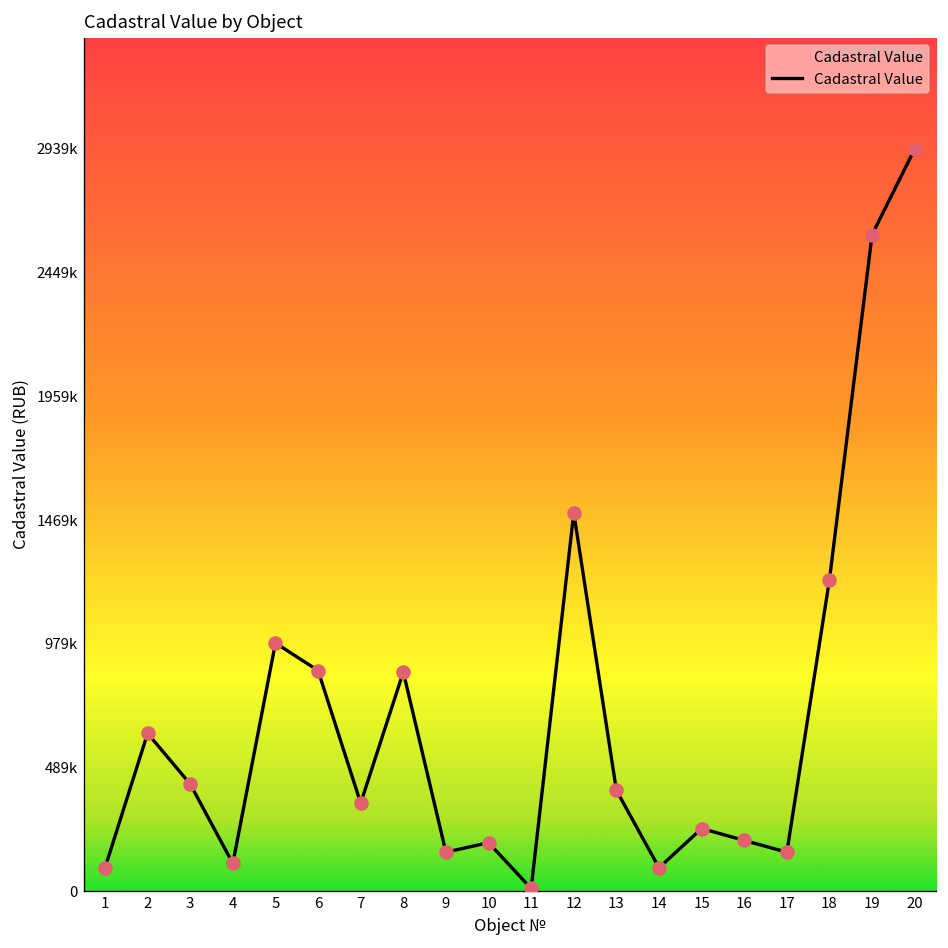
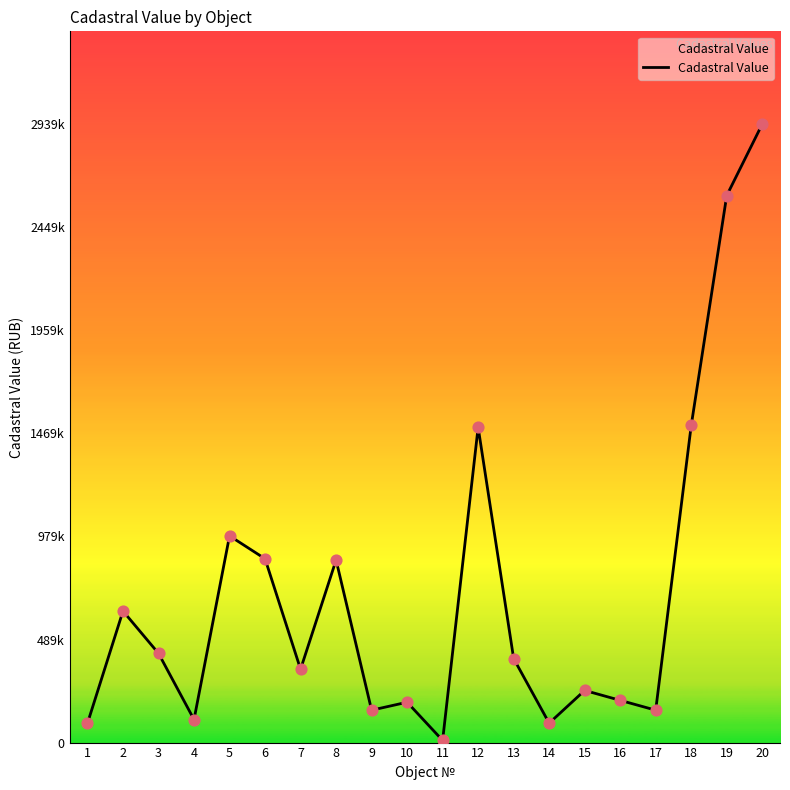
  {
    "1": 90000,
    "2": 630000,
    "3": 420000,
    "4": 110000,
    "5": 980000,
    "6": 870000,
    "7": 350000,
    "8": 870000,
    "9": 150000,
    "10": 190000,
    "11": 10000,
    "12": 1500000,
    "13": 400000,
    "14": 90000,
    "15": 250000,
    "16": 200000,
    "17": 150000,
-   "18": 1230000,
+   "18": 1510000,
    "19": 2600000,
    "20": 2940000
  }
